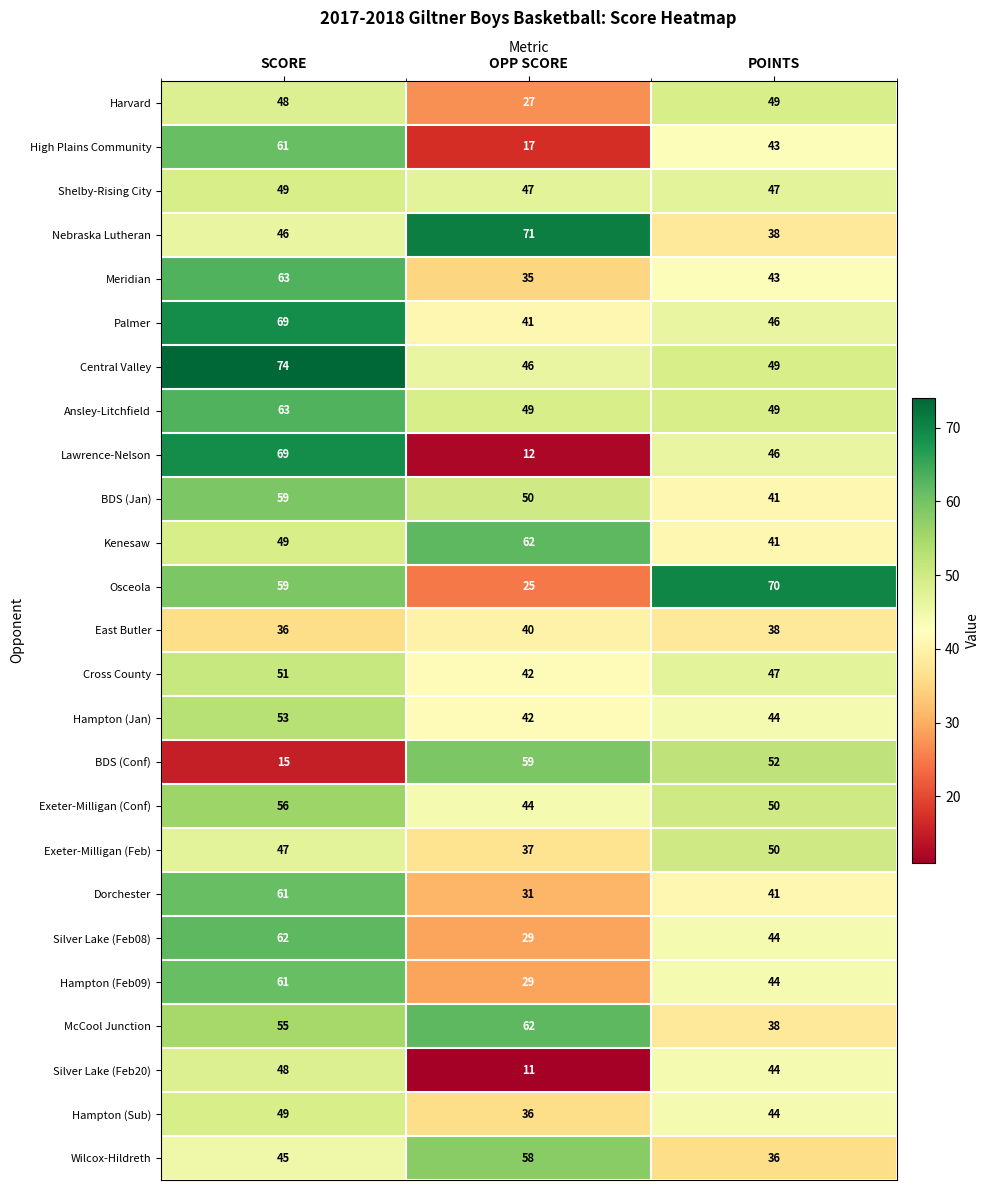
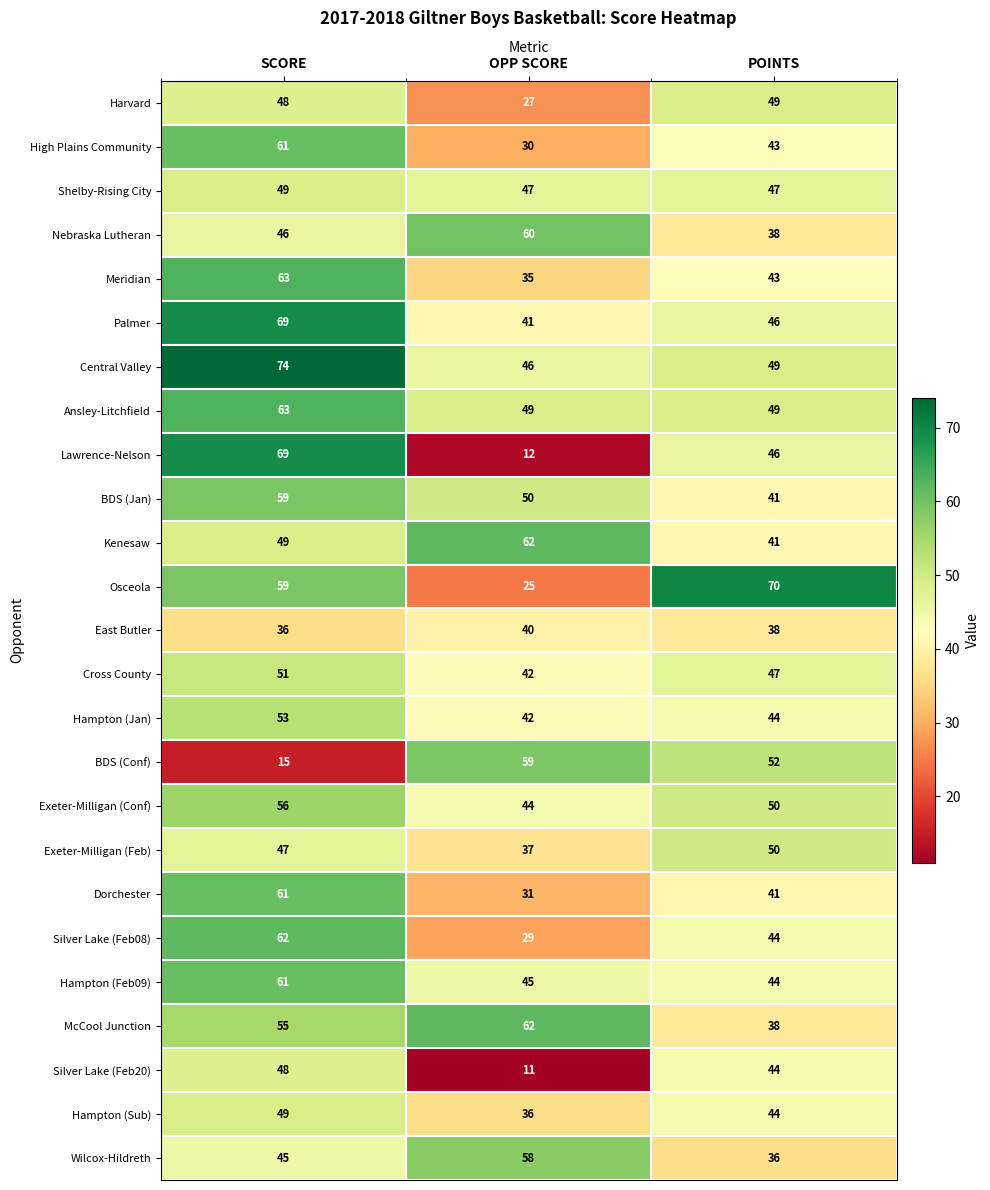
  {
    "Harvard": {
      "SCORE": 48,
      "OPP SCORE": 27,
      "POINTS": 49
    },
    "High Plains Community": {
      "SCORE": 61,
-     "OPP SCORE": 17,
+     "OPP SCORE": 30,
      "POINTS": 43
    },
    "Shelby-Rising City": {
      "SCORE": 49,
      "OPP SCORE": 47,
      "POINTS": 47
    },
    "Nebraska Lutheran": {
      "SCORE": 46,
-     "OPP SCORE": 71,
+     "OPP SCORE": 60,
      "POINTS": 38
    },
    "Meridian": {
      "SCORE": 63,
      "OPP SCORE": 35,
      "POINTS": 43
    },
    "Palmer": {
      "SCORE": 69,
      "OPP SCORE": 41,
      "POINTS": 46
    },
    "Central Valley": {
      "SCORE": 74,
      "OPP SCORE": 46,
      "POINTS": 49
    },
    "Ansley-Litchfield": {
      "SCORE": 63,
      "OPP SCORE": 49,
      "POINTS": 49
    },
    "Lawrence-Nelson": {
      "SCORE": 69,
      "OPP SCORE": 12,
      "POINTS": 46
    },
    "BDS (Jan)": {
      "SCORE": 59,
      "OPP SCORE": 50,
      "POINTS": 41
    },
    "Kenesaw": {
      "SCORE": 49,
      "OPP SCORE": 62,
      "POINTS": 41
    },
    "Osceola": {
      "SCORE": 59,
      "OPP SCORE": 25,
      "POINTS": 70
    },
    "East Butler": {
      "SCORE": 36,
      "OPP SCORE": 40,
      "POINTS": 38
    },
    "Cross County": {
      "SCORE": 51,
      "OPP SCORE": 42,
      "POINTS": 47
    },
    "Hampton (Jan)": {
      "SCORE": 53,
      "OPP SCORE": 42,
      "POINTS": 44
    },
    "BDS (Conf)": {
      "SCORE": 15,
      "OPP SCORE": 59,
      "POINTS": 52
    },
    "Exeter-Milligan (Conf)": {
      "SCORE": 56,
      "OPP SCORE": 44,
      "POINTS": 50
    },
    "Exeter-Milligan (Feb)": {
      "SCORE": 47,
      "OPP SCORE": 37,
      "POINTS": 50
    },
    "Dorchester": {
      "SCORE": 61,
      "OPP SCORE": 31,
      "POINTS": 41
    },
    "Silver Lake (Feb08)": {
      "SCORE": 62,
      "OPP SCORE": 29,
      "POINTS": 44
    },
    "Hampton (Feb09)": {
      "SCORE": 61,
-     "OPP SCORE": 29,
+     "OPP SCORE": 45,
      "POINTS": 44
    },
    "McCool Junction": {
      "SCORE": 55,
      "OPP SCORE": 62,
      "POINTS": 38
    },
    "Silver Lake (Feb20)": {
      "SCORE": 48,
      "OPP SCORE": 11,
      "POINTS": 44
    },
    "Hampton (Sub)": {
      "SCORE": 49,
      "OPP SCORE": 36,
      "POINTS": 44
    },
    "Wilcox-Hildreth": {
      "SCORE": 45,
      "OPP SCORE": 58,
      "POINTS": 36
    }
  }
